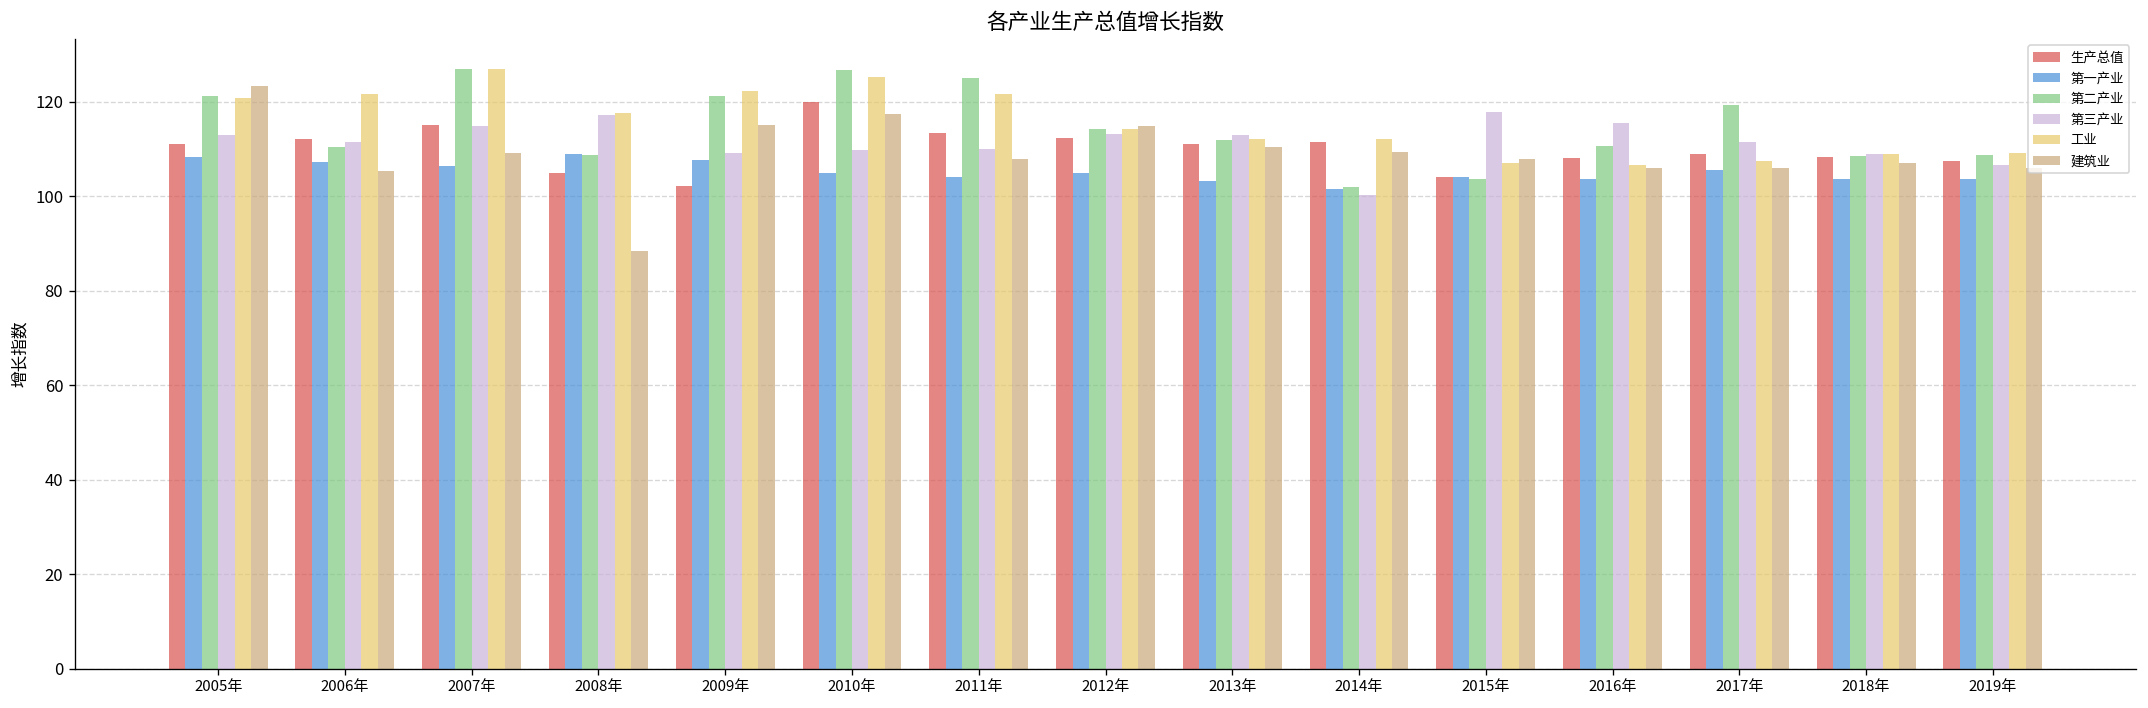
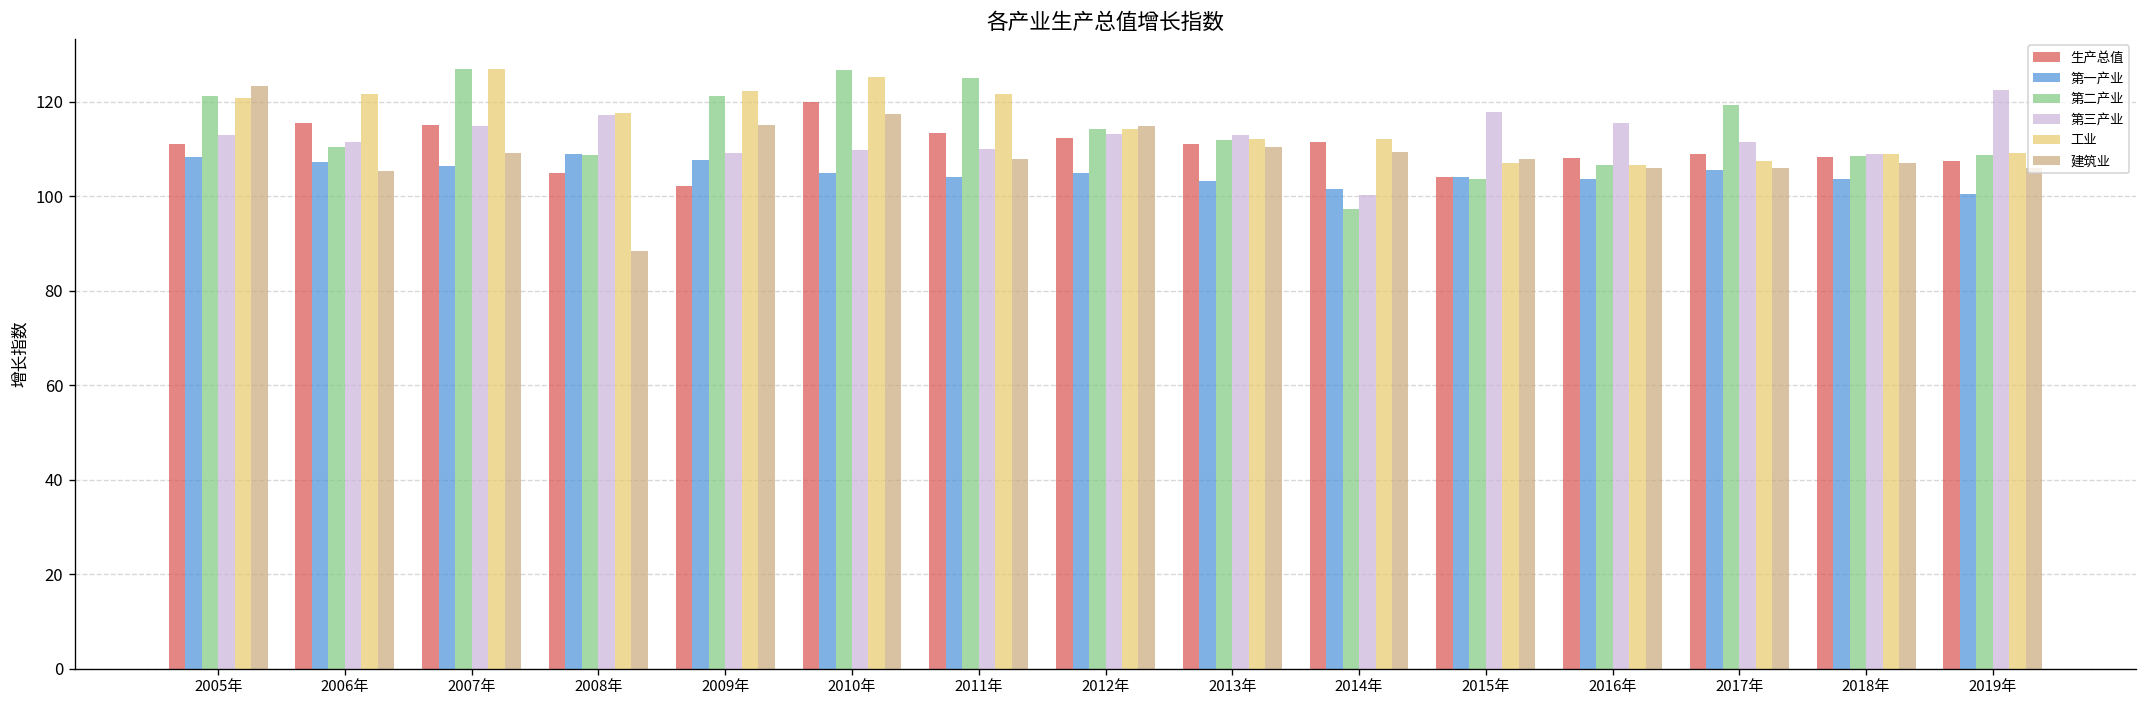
  {
    "生产总值": {
      "2005年": 111,
-     "2006年": 112,
+     "2006年": 116,
      "2007年": 115,
      "2008年": 105,
      "2009年": 102,
      "2010年": 120,
      "2011年": 114,
      "2012年": 112,
      "2013年": 111,
      "2014年": 112,
      "2015年": 104,
      "2016年": 108,
      "2017年": 109,
      "2018年": 108,
      "2019年": 108
    },
    "第一产业": {
      "2005年": 108,
      "2006年": 107,
      "2007年": 107,
      "2008年": 109,
      "2009年": 108,
      "2010年": 105,
      "2011年": 104,
      "2012年": 105,
      "2013年": 103,
      "2014年": 102,
      "2015年": 104,
      "2016年": 104,
      "2017年": 106,
      "2018年": 104,
-     "2019年": 104
+     "2019年": 101
    },
    "第二产业": {
      "2005年": 121,
      "2006年": 110,
      "2007年": 127,
      "2008年": 109,
      "2009年": 121,
      "2010年": 127,
      "2011年": 125,
      "2012年": 114,
      "2013年": 112,
-     "2014年": 102,
+     "2014年": 97,
      "2015年": 104,
-     "2016年": 111,
+     "2016年": 107,
      "2017年": 119,
      "2018年": 109,
      "2019年": 109
    },
    "第三产业": {
      "2005年": 113,
      "2006年": 112,
      "2007年": 115,
      "2008年": 117,
      "2009年": 109,
      "2010年": 110,
      "2011年": 110,
      "2012年": 113,
      "2013年": 113,
      "2014年": 100,
      "2015年": 118,
      "2016年": 116,
      "2017年": 112,
      "2018年": 109,
-     "2019年": 107
+     "2019年": 123
    }
  }
